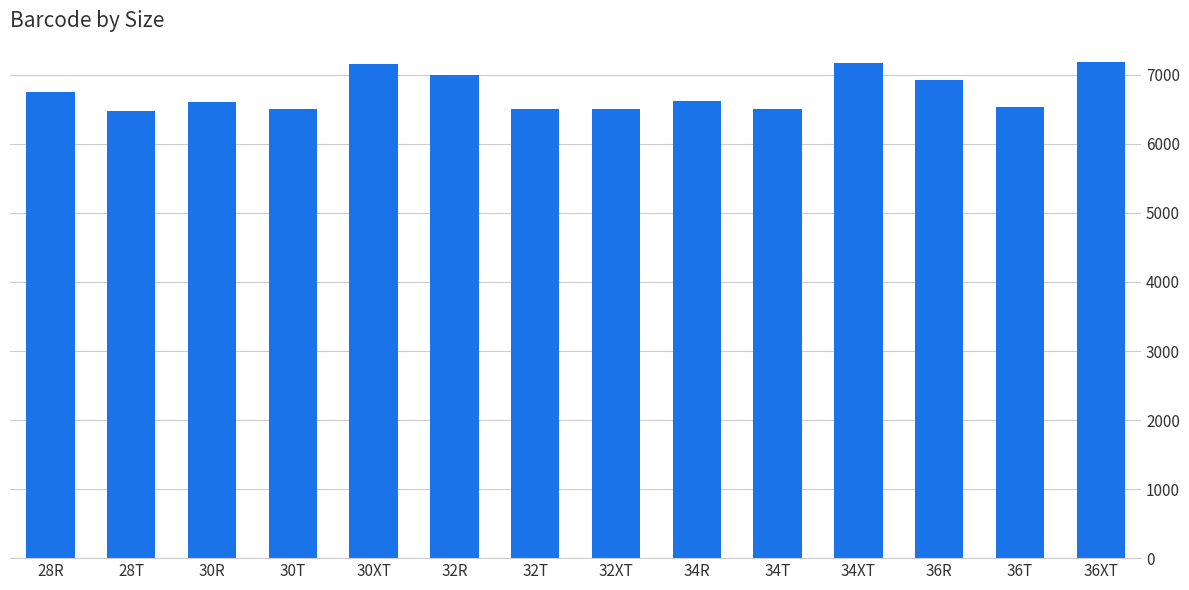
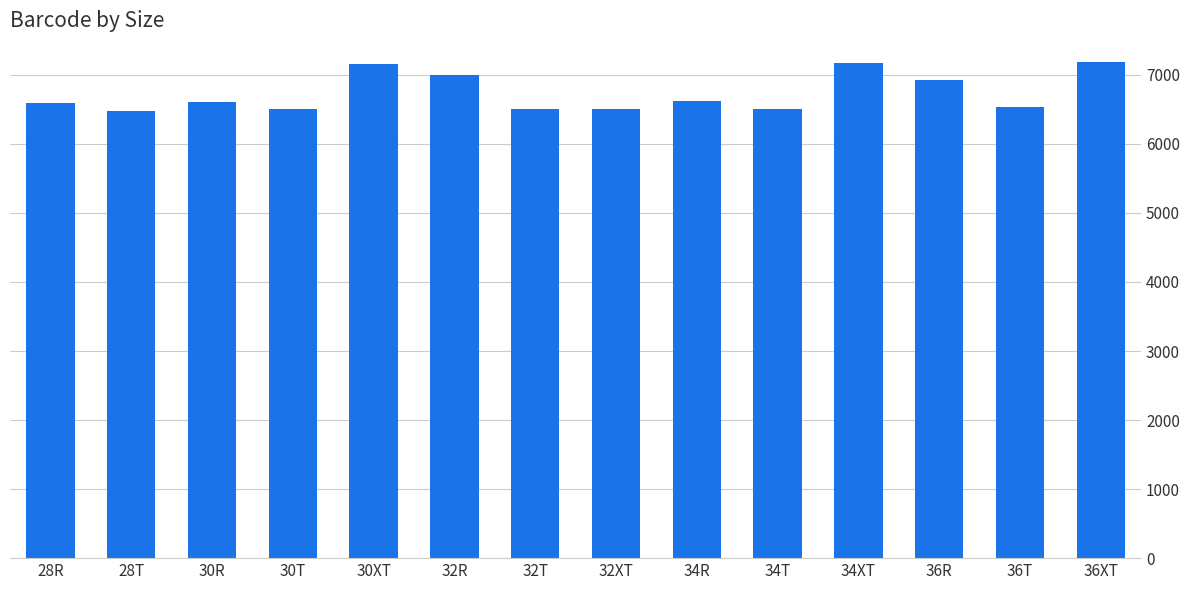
  {
-   "28R": 6800,
+   "28R": 6600,
    "28T": 6500,
    "30R": 6600,
    "30T": 6500,
    "30XT": 7200,
    "32R": 7000,
    "32T": 6500,
    "32XT": 6500,
    "34R": 6600,
    "34T": 6500,
    "34XT": 7200,
    "36R": 6900,
    "36T": 6500,
    "36XT": 7200
  }
